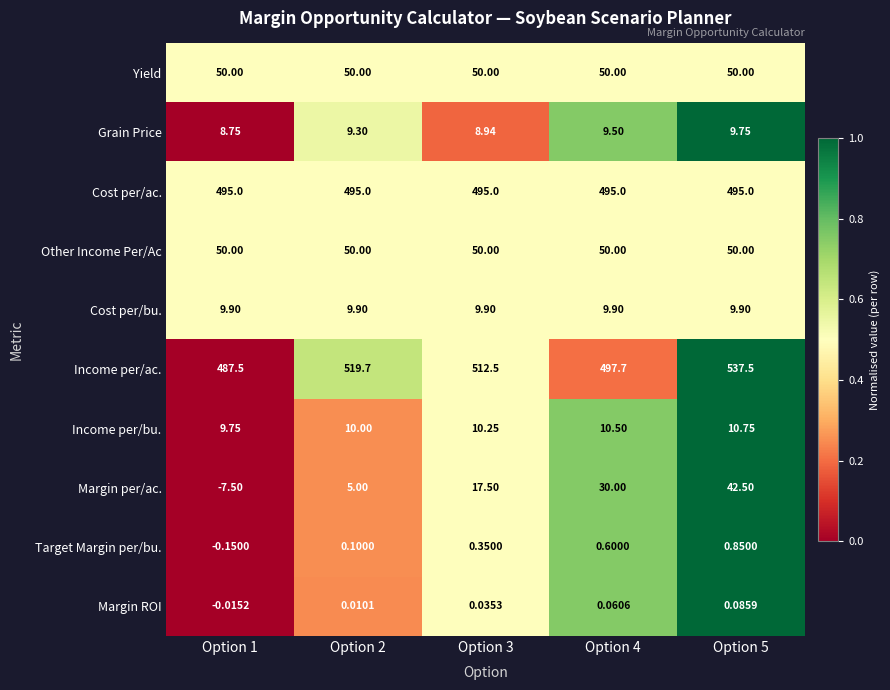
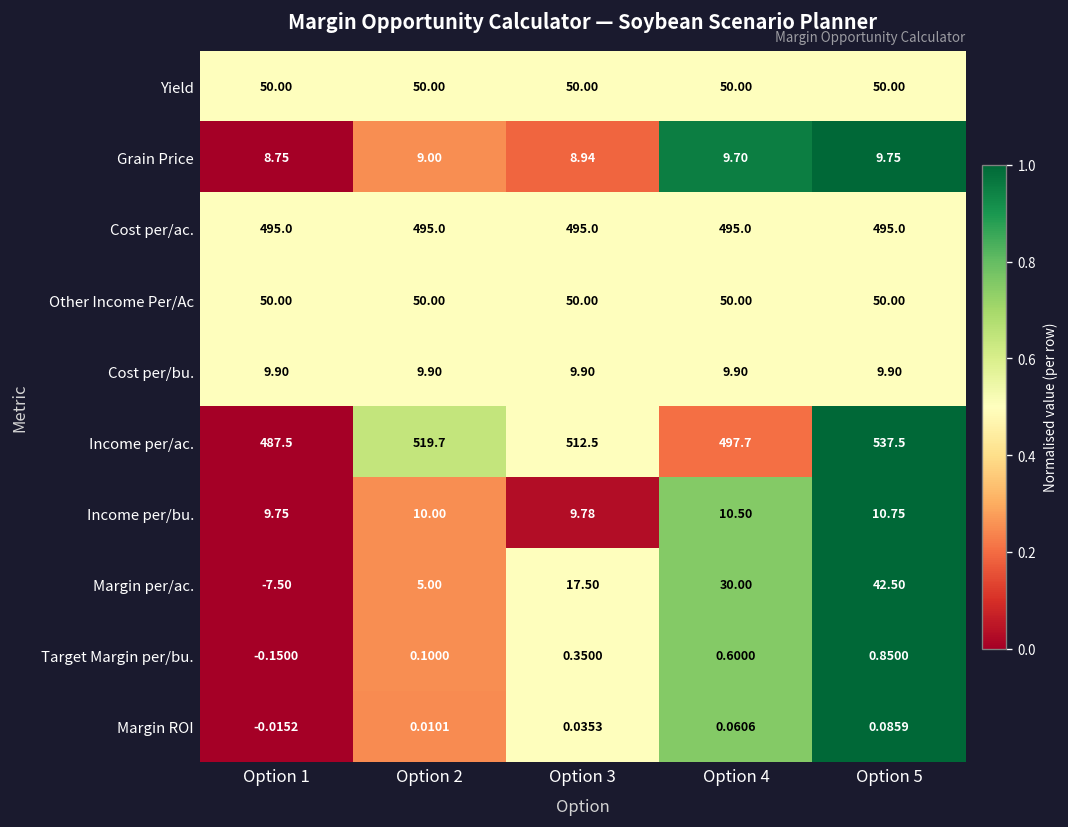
  {
    "Yield": {
      "Option 1": 50.00,
      "Option 2": 50.00,
      "Option 3": 50.00,
      "Option 4": 50.00,
      "Option 5": 50.00
    },
    "Grain Price": {
      "Option 1": 8.75,
-     "Option 2": 9.30,
+     "Option 2": 9.00,
      "Option 3": 8.94,
-     "Option 4": 9.50,
+     "Option 4": 9.70,
      "Option 5": 9.75
    },
    "Cost per/ac.": {
      "Option 1": 495.0,
      "Option 2": 495.0,
      "Option 3": 495.0,
      "Option 4": 495.0,
      "Option 5": 495.0
    },
    "Other Income Per/Ac": {
      "Option 1": 50.00,
      "Option 2": 50.00,
      "Option 3": 50.00,
      "Option 4": 50.00,
      "Option 5": 50.00
    },
    "Cost per/bu.": {
      "Option 1": 9.90,
      "Option 2": 9.90,
      "Option 3": 9.90,
      "Option 4": 9.90,
      "Option 5": 9.90
    },
    "Income per/ac.": {
      "Option 1": 487.5,
      "Option 2": 519.7,
      "Option 3": 512.5,
      "Option 4": 497.7,
      "Option 5": 537.5
    },
    "Income per/bu.": {
      "Option 1": 9.75,
      "Option 2": 10.00,
-     "Option 3": 10.25,
+     "Option 3": 9.78,
      "Option 4": 10.50,
      "Option 5": 10.75
    },
    "Margin per/ac.": {
      "Option 1": -7.50,
      "Option 2": 5.00,
      "Option 3": 17.50,
      "Option 4": 30.00,
      "Option 5": 42.50
    },
    "Target Margin per/bu.": {
      "Option 1": -0.1500,
      "Option 2": 0.1000,
      "Option 3": 0.3500,
      "Option 4": 0.6000,
      "Option 5": 0.8500
    },
    "Margin ROI": {
      "Option 1": -0.0152,
      "Option 2": 0.0101,
      "Option 3": 0.0353,
      "Option 4": 0.0606,
      "Option 5": 0.0859
    }
  }
